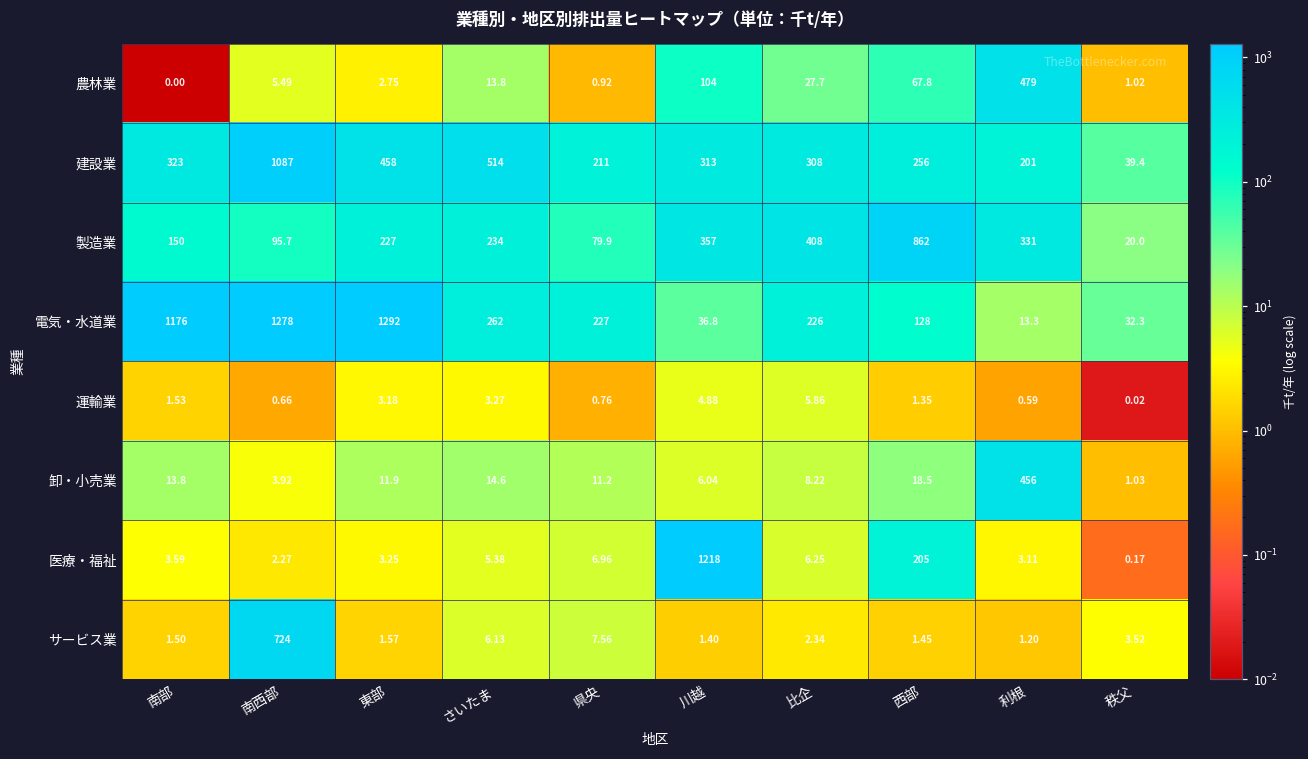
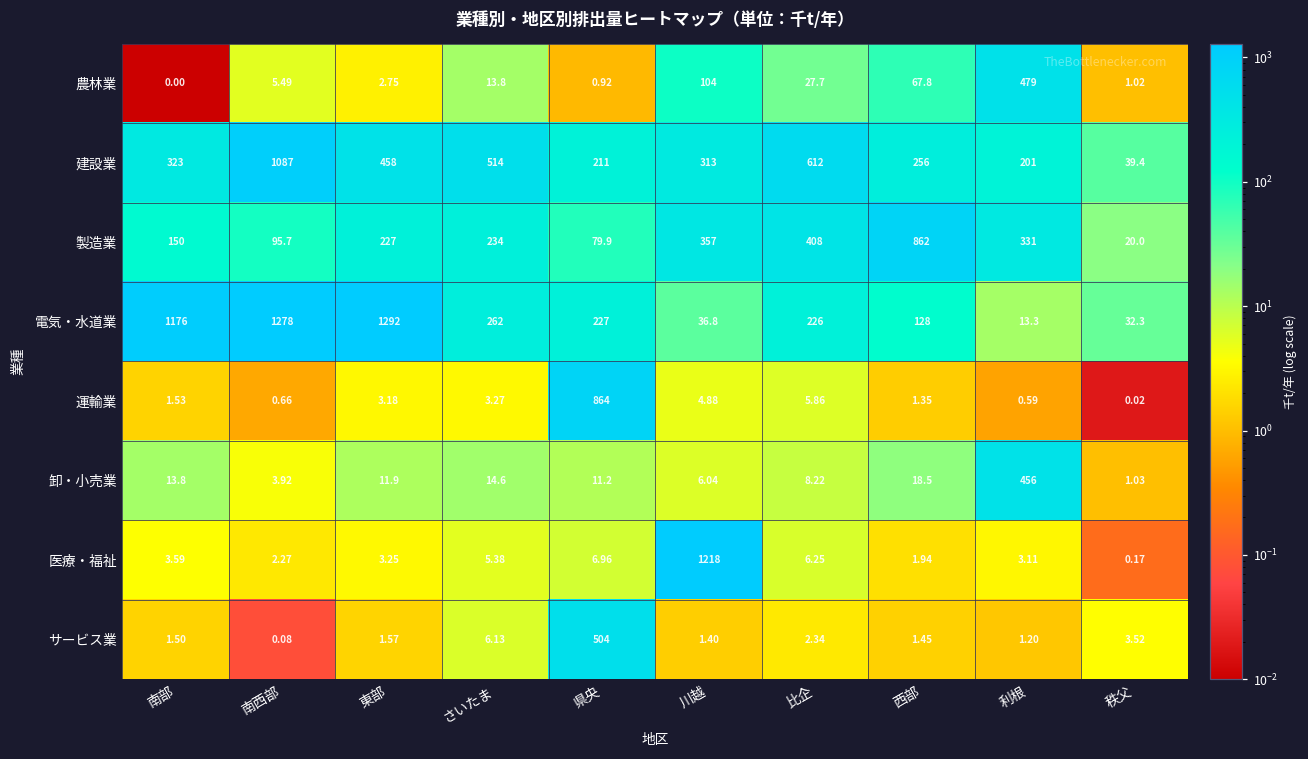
  {
    "農林業": {
      "南部": 0.00,
      "南西部": 5.49,
      "東部": 2.75,
      "さいたま": 13.8,
      "県央": 0.92,
      "川越": 104,
      "比企": 27.7,
      "西部": 67.8,
      "利根": 479
    },
    "建設業": {
      "南部": 323,
      "南西部": 1087,
      "東部": 458,
      "さいたま": 514,
      "県央": 211,
      "川越": 313,
-     "比企": 308,
+     "比企": 612,
      "西部": 256,
      "利根": 201,
      "秩父": 39.4
    },
    "製造業": {
      "南部": 150,
      "南西部": 95.7,
      "東部": 227,
      "さいたま": 234,
      "県央": 79.9,
      "川越": 357,
      "比企": 408,
      "西部": 862,
      "利根": 331,
      "秩父": 20.0
    },
    "電気・水道業": {
      "南部": 1176,
      "南西部": 1278,
      "東部": 1292,
      "さいたま": 262,
      "県央": 227,
      "川越": 36.8,
      "比企": 226,
      "西部": 128,
      "利根": 13.3,
      "秩父": 32.3
    },
    "運輸業": {
      "南部": 1.53,
      "南西部": 0.66,
      "東部": 3.18,
      "さいたま": 3.27,
-     "県央": 0.76,
+     "県央": 864,
      "川越": 4.88,
      "比企": 5.86,
      "西部": 1.35,
      "利根": 0.59,
      "秩父": 0.02
    },
    "卸・小売業": {
      "南部": 13.8,
      "南西部": 3.92,
      "東部": 11.9,
      "さいたま": 14.6,
      "県央": 11.2,
      "川越": 6.04,
      "比企": 8.22,
      "西部": 18.5,
      "利根": 456,
      "秩父": 1.03
    },
    "医療・福祉": {
      "南部": 3.59,
      "南西部": 2.27,
      "東部": 3.25,
      "さいたま": 5.38,
      "県央": 6.96,
      "川越": 1218,
      "比企": 6.25,
-     "西部": 205,
+     "西部": 1.94,
      "利根": 3.11,
      "秩父": 0.17
    },
    "サービス業": {
      "南部": 1.50,
-     "南西部": 724,
+     "南西部": 0.08,
      "東部": 1.57,
      "さいたま": 6.13,
-     "県央": 7.56,
+     "県央": 504,
      "川越": 1.40,
      "比企": 2.34,
      "西部": 1.45,
      "利根": 1.20,
      "秩父": 3.52
    }
  }
